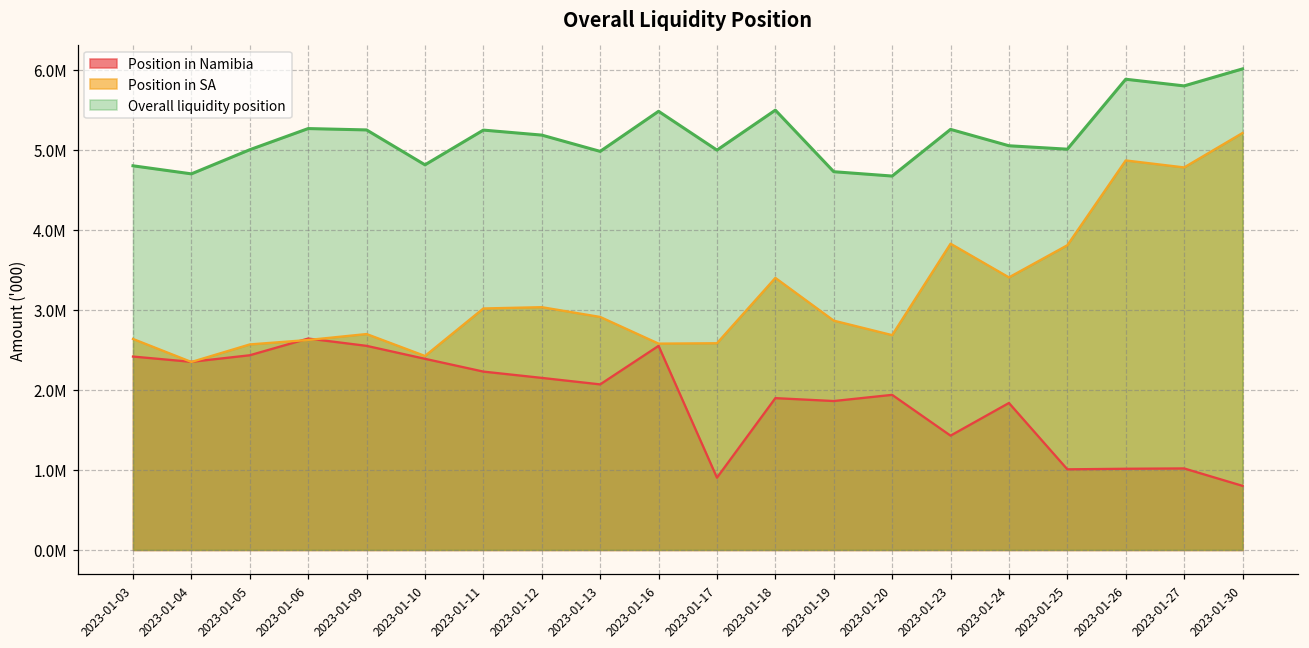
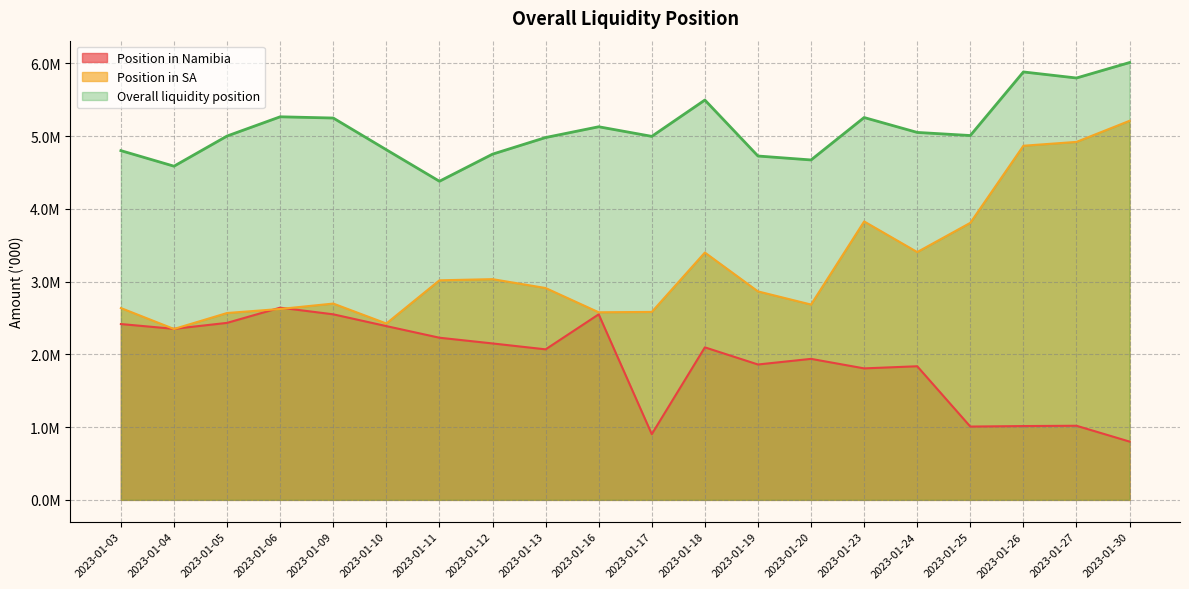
  {
    "Position in Namibia": {
      "2023-01-03": 2400000,
      "2023-01-05": 2400000,
      "2023-01-09": 2600000,
      "2023-01-10": 2400000,
      "2023-01-11": 2200000,
      "2023-01-12": 2200000,
      "2023-01-13": 2100000,
      "2023-01-17": 900000,
-     "2023-01-18": 1900000,
+     "2023-01-18": 2100000,
      "2023-01-19": 1900000,
      "2023-01-20": 1900000,
-     "2023-01-23": 1400000,
+     "2023-01-23": 1800000,
      "2023-01-24": 1800000,
      "2023-01-25": 1000000,
      "2023-01-26": 1000000,
      "2023-01-27": 1000000,
      "2023-01-30": 800000
    },
    "Position in SA": {
      "2023-01-03": 2600000,
      "2023-01-05": 2600000,
      "2023-01-09": 2700000,
      "2023-01-10": 2400000,
      "2023-01-11": 3000000,
      "2023-01-12": 3000000,
      "2023-01-13": 2900000,
      "2023-01-17": 2600000,
      "2023-01-18": 3400000,
      "2023-01-19": 2900000,
      "2023-01-20": 2700000,
      "2023-01-23": 3800000,
      "2023-01-24": 3400000,
      "2023-01-25": 3800000,
      "2023-01-26": 4900000,
-     "2023-01-27": 4800000,
+     "2023-01-27": 4900000,
      "2023-01-30": 5200000
    },
    "Overall liquidity position": {
      "2023-01-03": 4800000,
-     "2023-01-04": 4700000,
+     "2023-01-04": 4600000,
      "2023-01-05": 5000000,
      "2023-01-06": 5300000,
      "2023-01-09": 5200000,
      "2023-01-10": 4800000,
-     "2023-01-11": 5200000,
-     "2023-01-12": 5200000,
+     "2023-01-11": 4400000,
+     "2023-01-12": 4800000,
      "2023-01-13": 5000000,
-     "2023-01-16": 5500000,
+     "2023-01-16": 5100000,
      "2023-01-17": 5000000,
      "2023-01-18": 5500000,
      "2023-01-19": 4700000,
      "2023-01-20": 4700000,
      "2023-01-23": 5300000,
      "2023-01-24": 5100000,
      "2023-01-25": 5000000,
      "2023-01-26": 5900000,
      "2023-01-27": 5800000,
      "2023-01-30": 6000000
    }
  }
